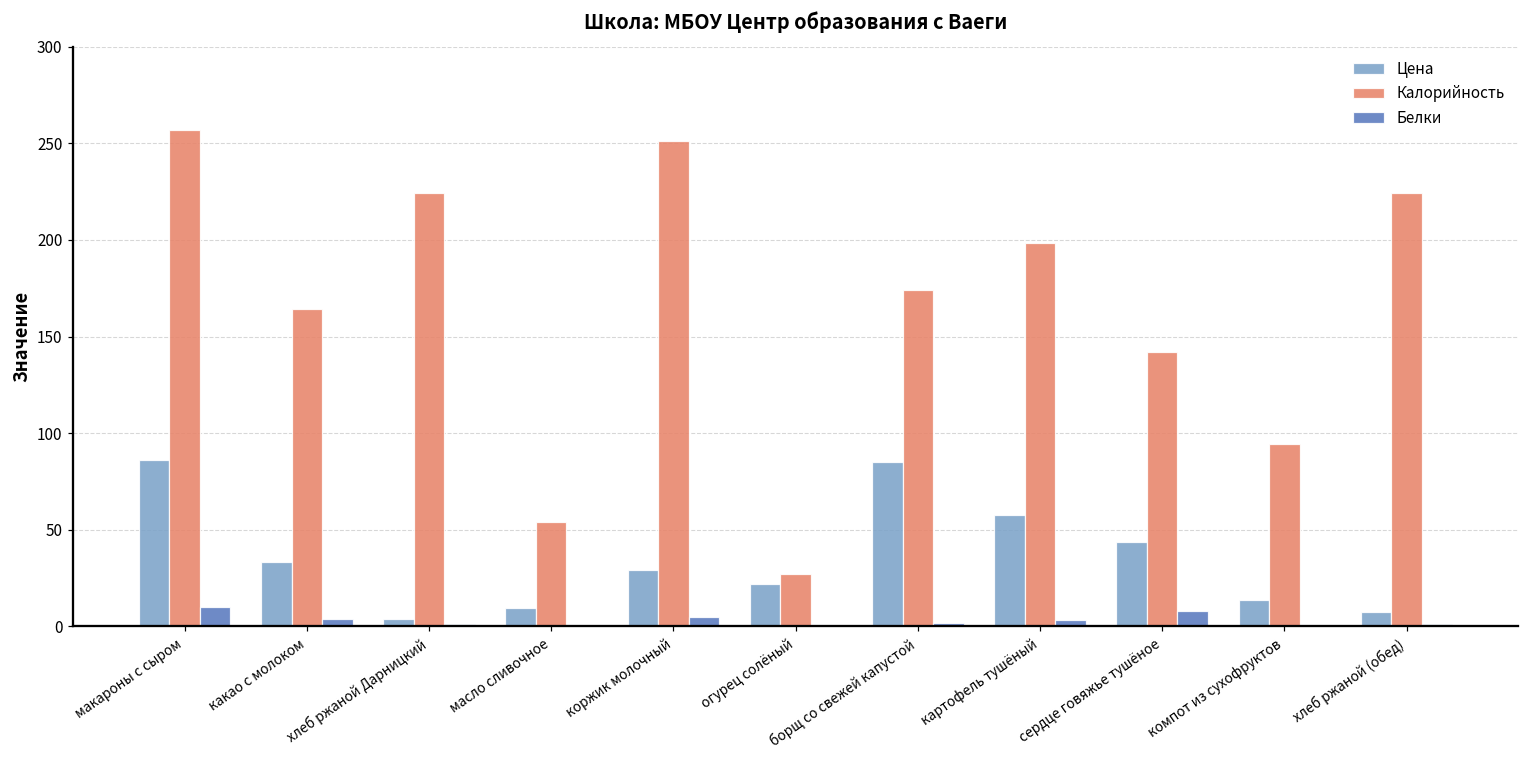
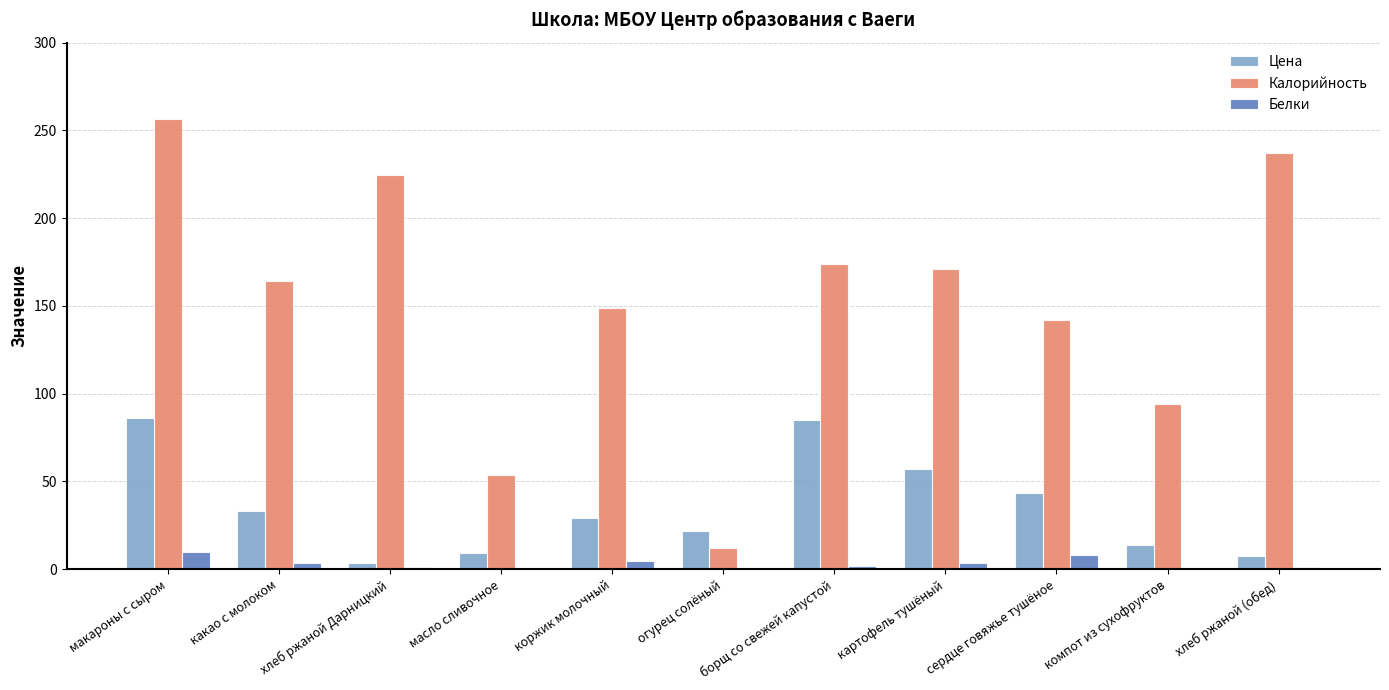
  {
    "Калорийность": {
      "макароны с сыром": 257,
      "какао с молоком": 164,
      "хлеб ржаной Дарницкий": 224,
      "масло сливочное": 54,
-     "коржик молочный": 252,
-     "огурец солёный": 27,
+     "коржик молочный": 149,
+     "огурец солёный": 12,
      "борщ со свежей капустой": 174,
-     "картофель тушёный": 198,
+     "картофель тушёный": 171,
      "сердце говяжье тушёное": 142,
      "компот из сухофруктов": 94,
-     "хлеб ржаной (обед)": 224
+     "хлеб ржаной (обед)": 237
    }
  }
